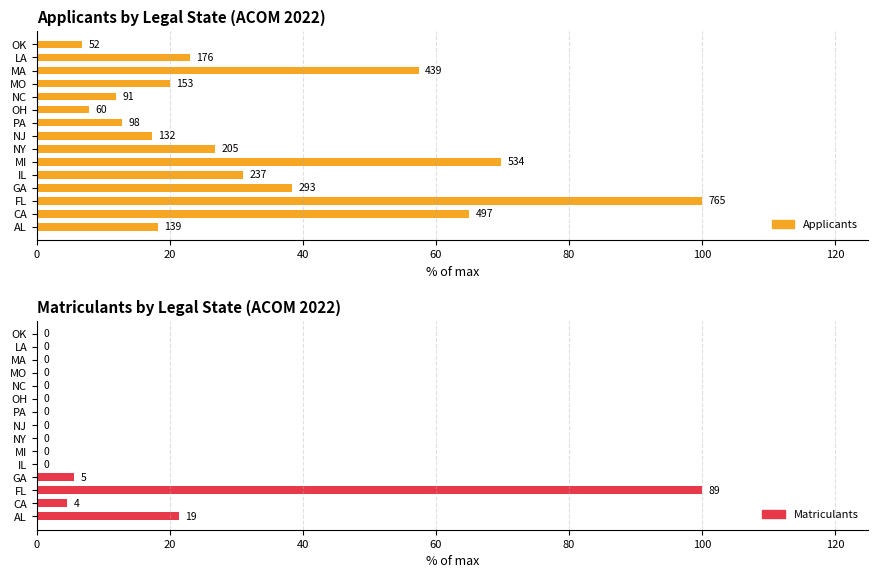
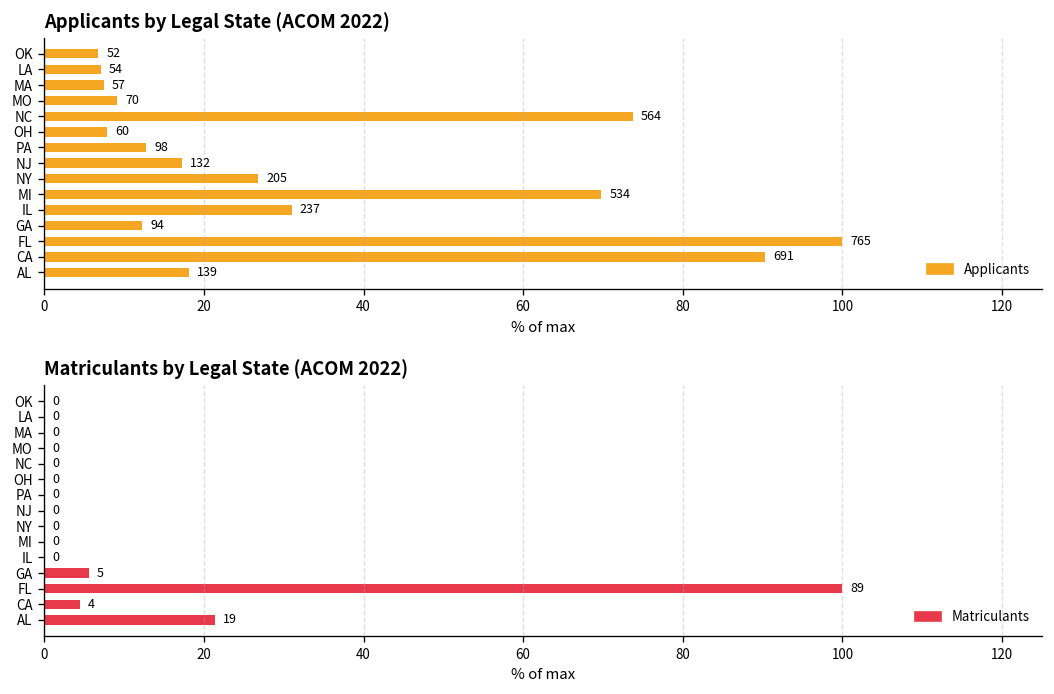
  {
    "Applicants by Legal State (ACOM 2022)": {
-     "LA": 176,
-     "MA": 439,
-     "MO": 153,
-     "NC": 91,
-     "GA": 293,
-     "CA": 497
+     "LA": 54,
+     "MA": 57,
+     "MO": 70,
+     "NC": 564,
+     "GA": 94,
+     "CA": 691
    },
    "Matriculants by Legal State (ACOM 2022)": {
      "OK": 0,
      "LA": 0,
      "MA": 0,
      "MO": 0,
      "NC": 0,
      "OH": 0,
      "PA": 0,
      "NJ": 0,
      "NY": 0,
      "MI": 0,
      "IL": 0,
      "CA": 4
    }
  }
